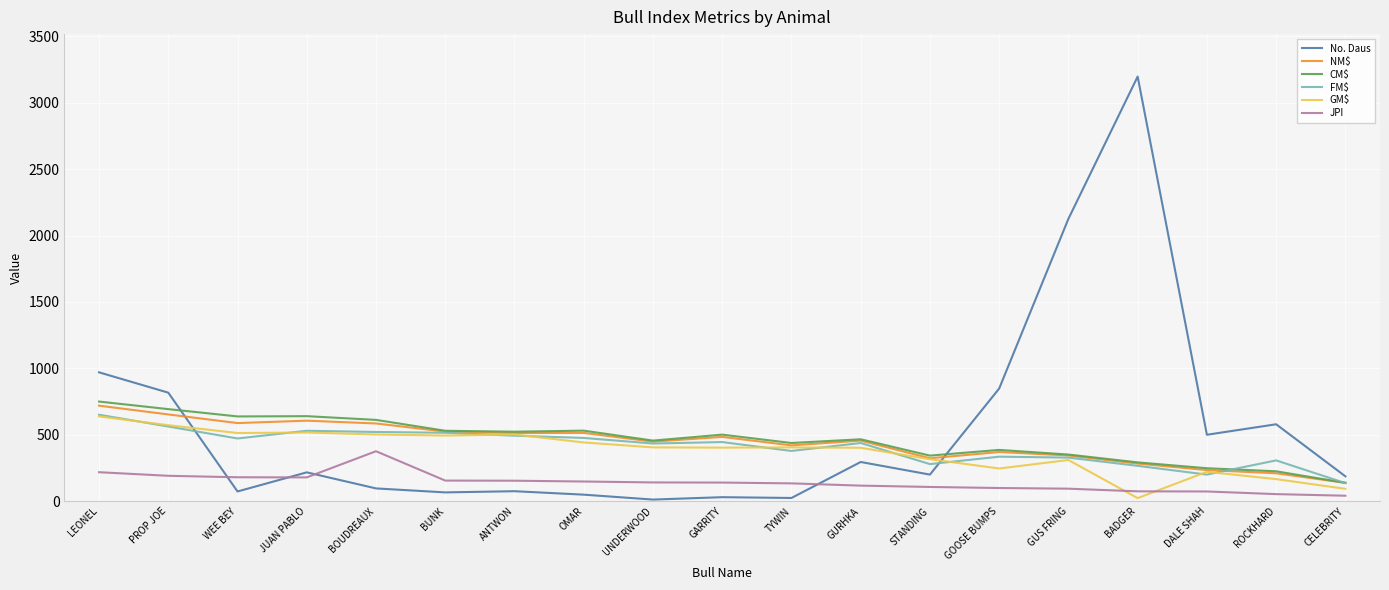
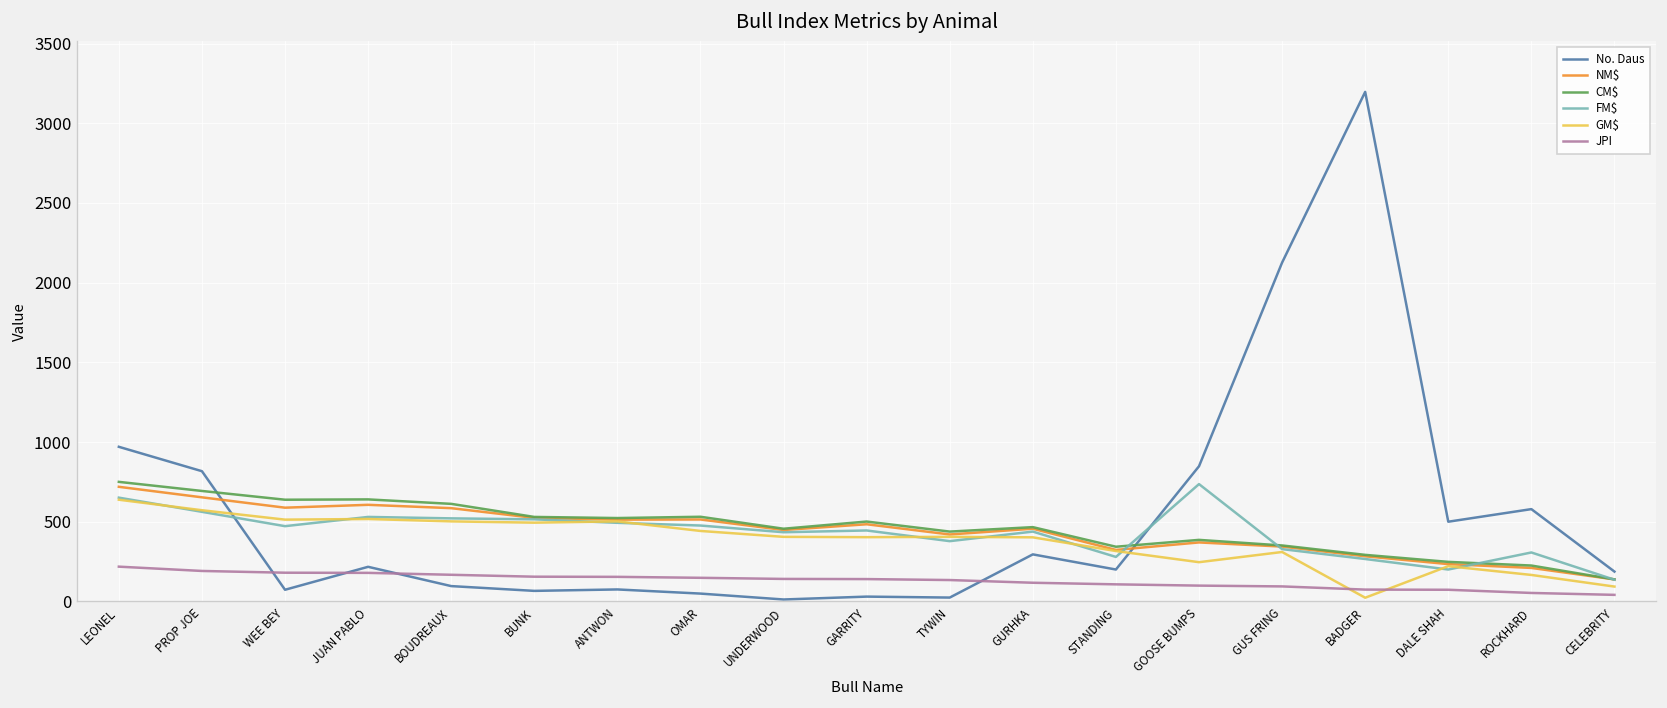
  {
    "No. Daus": {
      "LEONEL": 970,
      "PROP JOE": 820,
      "WEE BEY": 70,
      "JUAN PABLO": 220,
      "BOUDREAUX": 100,
      "BUNK": 70,
      "ANTWON": 80,
      "OMAR": 50,
      "UNDERWOOD": 10,
      "GARRITY": 30,
      "TYWIN": 20,
      "GURHKA": 300,
      "STANDING": 200,
      "GOOSE BUMPS": 850,
      "GUS FRING": 2130,
      "BADGER": 3200,
      "DALE SHAH": 500,
      "ROCKHARD": 580,
      "CELEBRITY": 190
    },
    "NM$": {
      "LEONEL": 720,
      "PROP JOE": 650,
      "WEE BEY": 590,
      "JUAN PABLO": 610,
      "BOUDREAUX": 590
    },
    "CM$": {
      "LEONEL": 750,
      "PROP JOE": 690,
      "WEE BEY": 640,
      "JUAN PABLO": 640,
      "BOUDREAUX": 610,
      "STANDING": 340
    },
    "FM$": {
      "WEE BEY": 470,
      "OMAR": 480,
      "GARRITY": 450,
      "TYWIN": 380,
      "STANDING": 280,
-     "GOOSE BUMPS": 340,
+     "GOOSE BUMPS": 740,
      "DALE SHAH": 200,
      "ROCKHARD": 310
    },
    "GM$": {
      "WEE BEY": 510,
      "BUNK": 490,
      "OMAR": 440,
      "UNDERWOOD": 410,
      "GARRITY": 400,
      "GURHKA": 400,
      "GOOSE BUMPS": 250,
      "BADGER": 20,
      "ROCKHARD": 170,
      "CELEBRITY": 90
    },
    "JPI": {
      "LEONEL": 220,
      "PROP JOE": 190,
      "WEE BEY": 180,
      "JUAN PABLO": 180,
-     "BOUDREAUX": 380,
+     "BOUDREAUX": 170,
      "BUNK": 160,
      "ANTWON": 150,
      "OMAR": 150,
      "UNDERWOOD": 140,
      "GARRITY": 140,
      "TYWIN": 130,
      "GURHKA": 120,
      "STANDING": 110,
      "GOOSE BUMPS": 100,
      "GUS FRING": 90,
      "BADGER": 70,
      "DALE SHAH": 70,
      "ROCKHARD": 50,
      "CELEBRITY": 40
    }
  }
